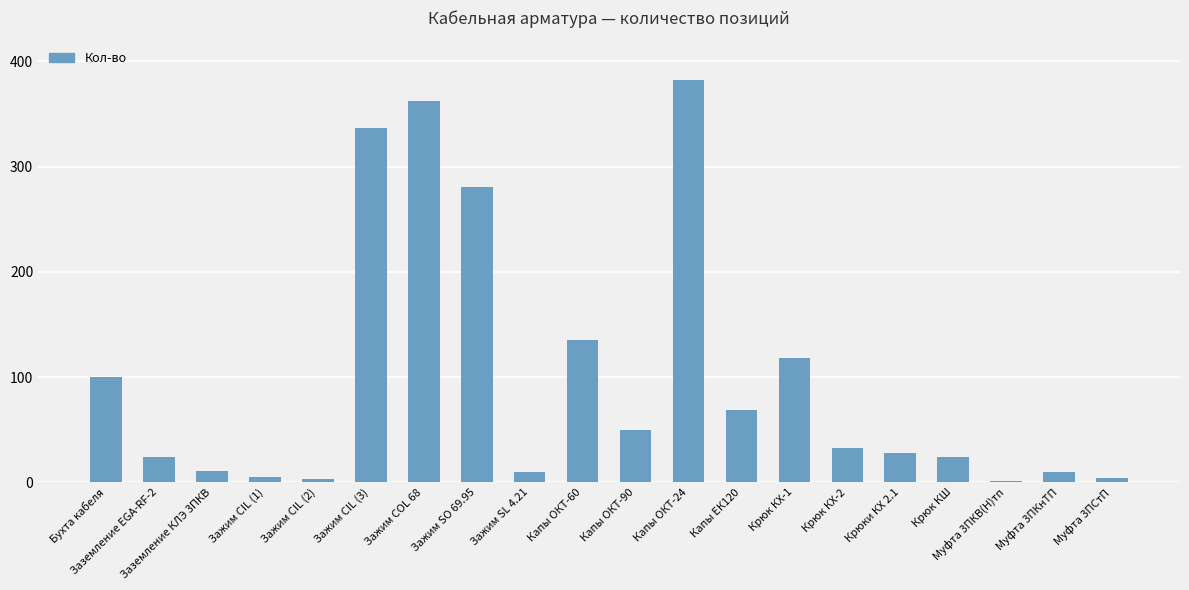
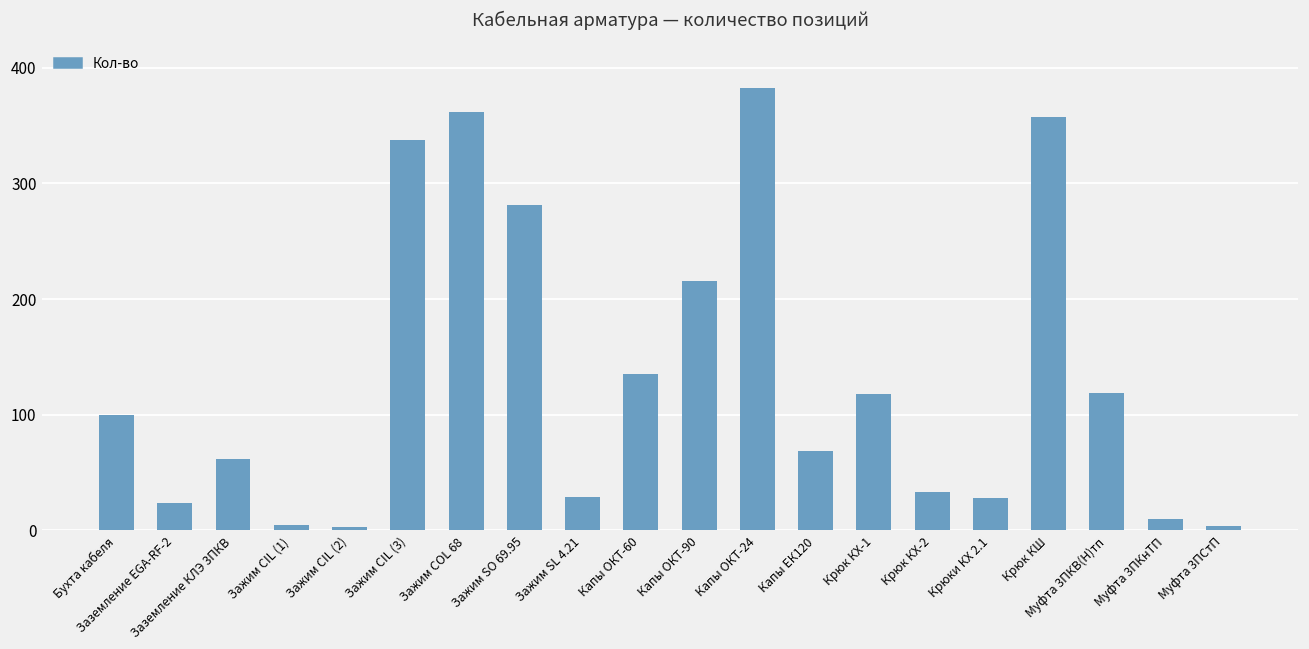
  {
    "Бухта кабеля": 100,
    "Заземление EGA-RF-2": 24,
-   "Заземление КЛЭ 3ПКВ": 11,
+   "Заземление КЛЭ 3ПКВ": 62,
    "Зажим CIL (1)": 5,
    "Зажим CIL (2)": 3,
    "Зажим CIL (3)": 337,
    "Зажим COL 68": 362,
    "Зажим SO 69.95": 281,
-   "Зажим SL 4.21": 10,
+   "Зажим SL 4.21": 29,
    "Капы ОКТ-60": 135,
-   "Капы ОКТ-90": 50,
+   "Капы ОКТ-90": 216,
    "Капы ОКТ-24": 382,
    "Капы ЕК120": 69,
    "Крюк КХ-1": 118,
    "Крюк КХ-2": 33,
    "Крюки КХ 2.1": 28,
-   "Крюк КШ": 24,
-   "Муфта 3ПКВ(Н)тп": 1,
+   "Крюк КШ": 357,
+   "Муфта 3ПКВ(Н)тп": 119,
    "Муфта 3ПКнТП": 10,
    "Муфта 3ПСтП": 4
  }
